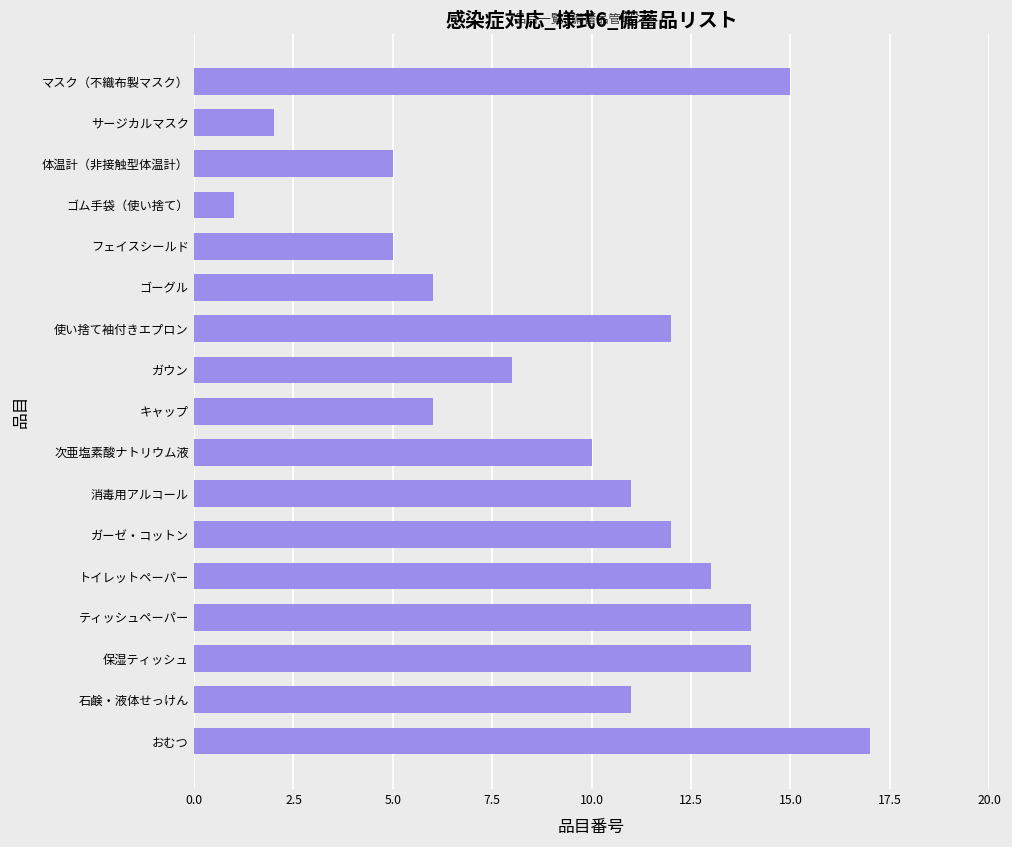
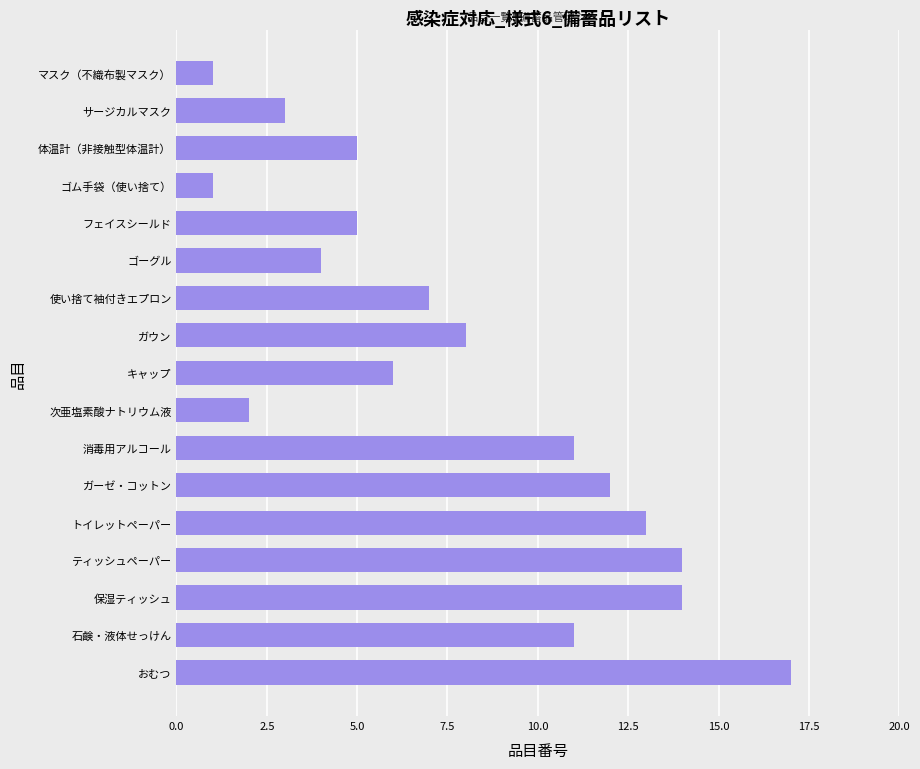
  {
-   "マスク（不織布製マスク）": 15,
-   "サージカルマスク": 2,
+   "マスク（不織布製マスク）": 1,
+   "サージカルマスク": 3,
    "体温計（非接触型体温計）": 5,
    "ゴム手袋（使い捨て）": 1,
    "フェイスシールド": 5,
-   "ゴーグル": 6,
-   "使い捨て袖付きエプロン": 12,
+   "ゴーグル": 4,
+   "使い捨て袖付きエプロン": 7,
    "ガウン": 8,
    "キャップ": 6,
-   "次亜塩素酸ナトリウム液": 10,
+   "次亜塩素酸ナトリウム液": 2,
    "消毒用アルコール": 11,
    "ガーゼ・コットン": 12,
    "トイレットペーパー": 13,
    "ティッシュペーパー": 14,
    "保湿ティッシュ": 14,
    "石鹸・液体せっけん": 11,
    "おむつ": 17
  }
